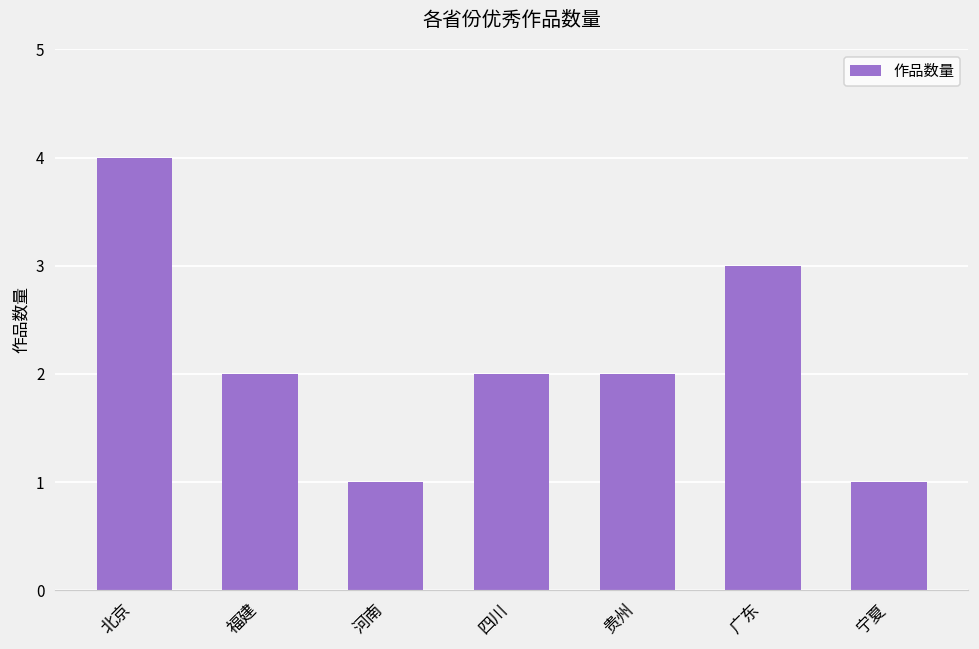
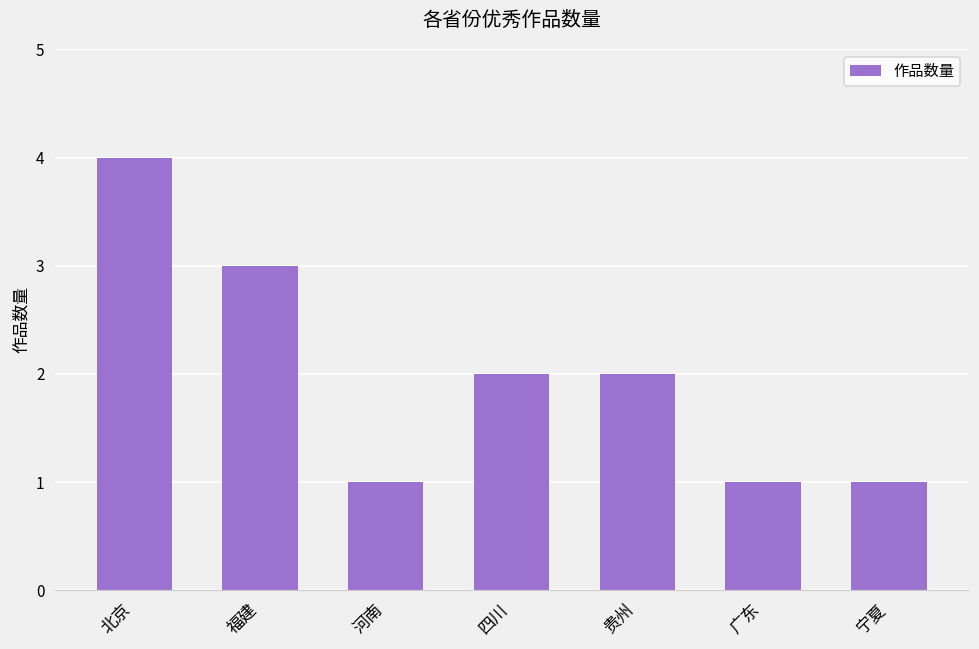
  {
    "北京": 4,
-   "福建": 2,
+   "福建": 3,
    "河南": 1,
    "四川": 2,
    "贵州": 2,
-   "广东": 3,
+   "广东": 1,
    "宁夏": 1
  }
